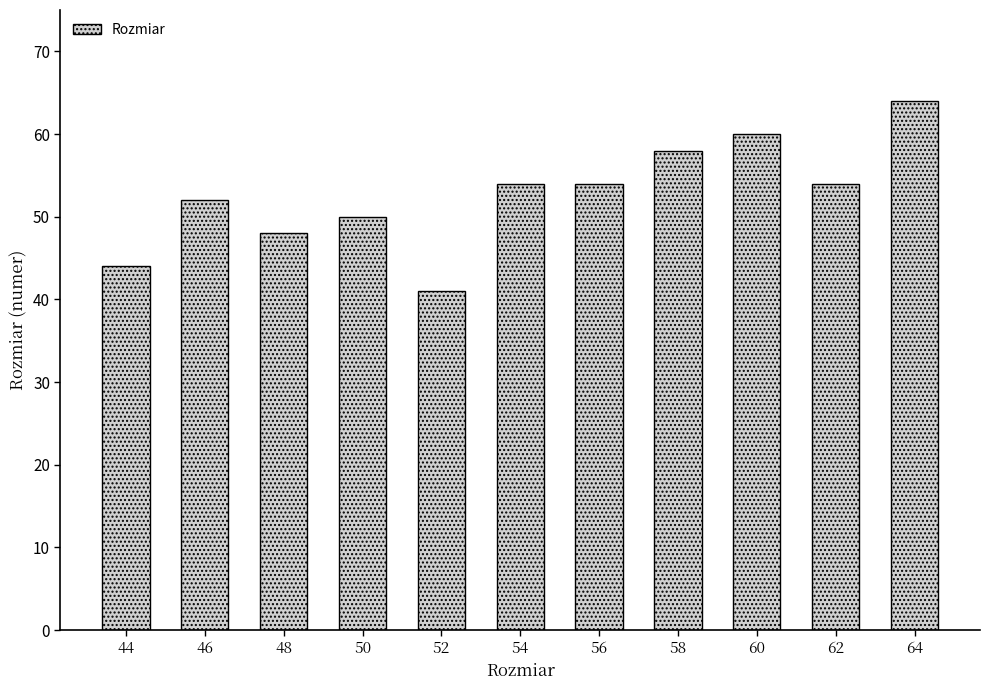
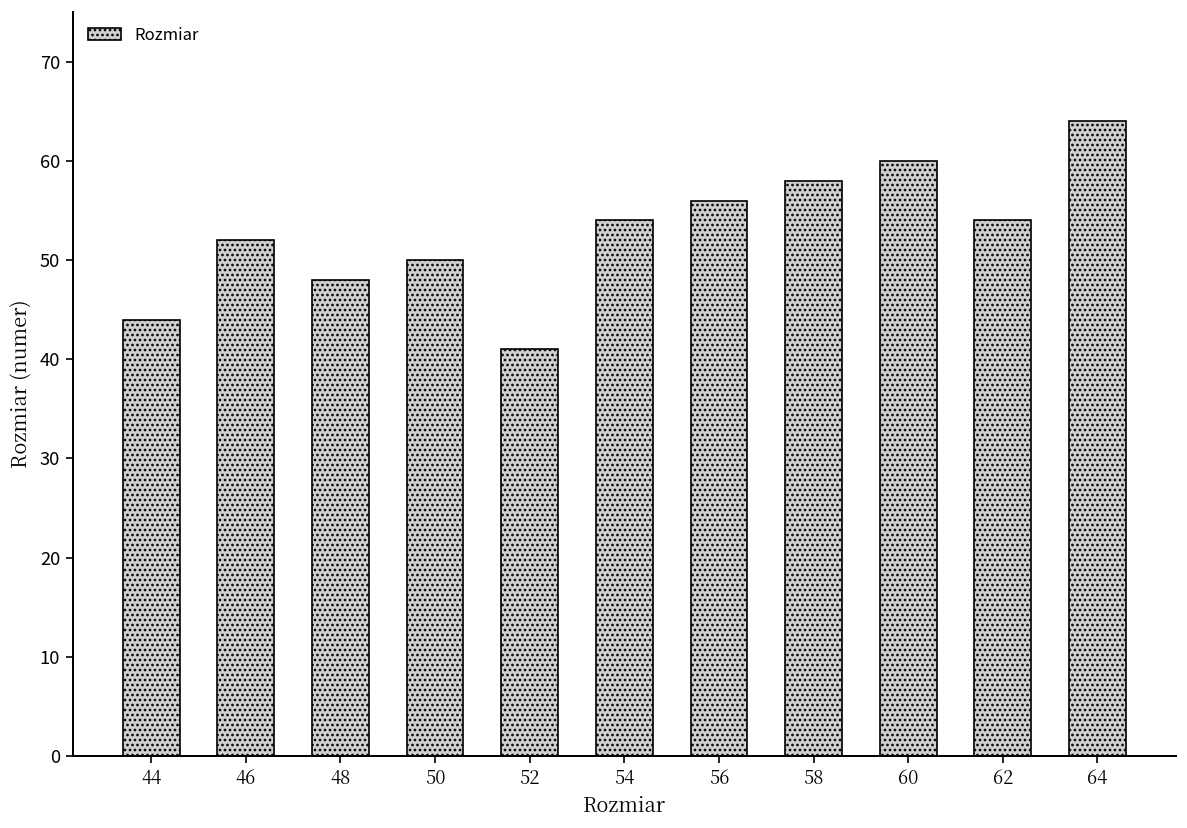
  {
    "44": 44,
    "46": 52,
    "48": 48,
    "50": 50,
    "52": 41,
    "54": 54,
-   "56": 54,
+   "56": 56,
    "58": 58,
    "60": 60,
    "62": 54,
    "64": 64
  }
